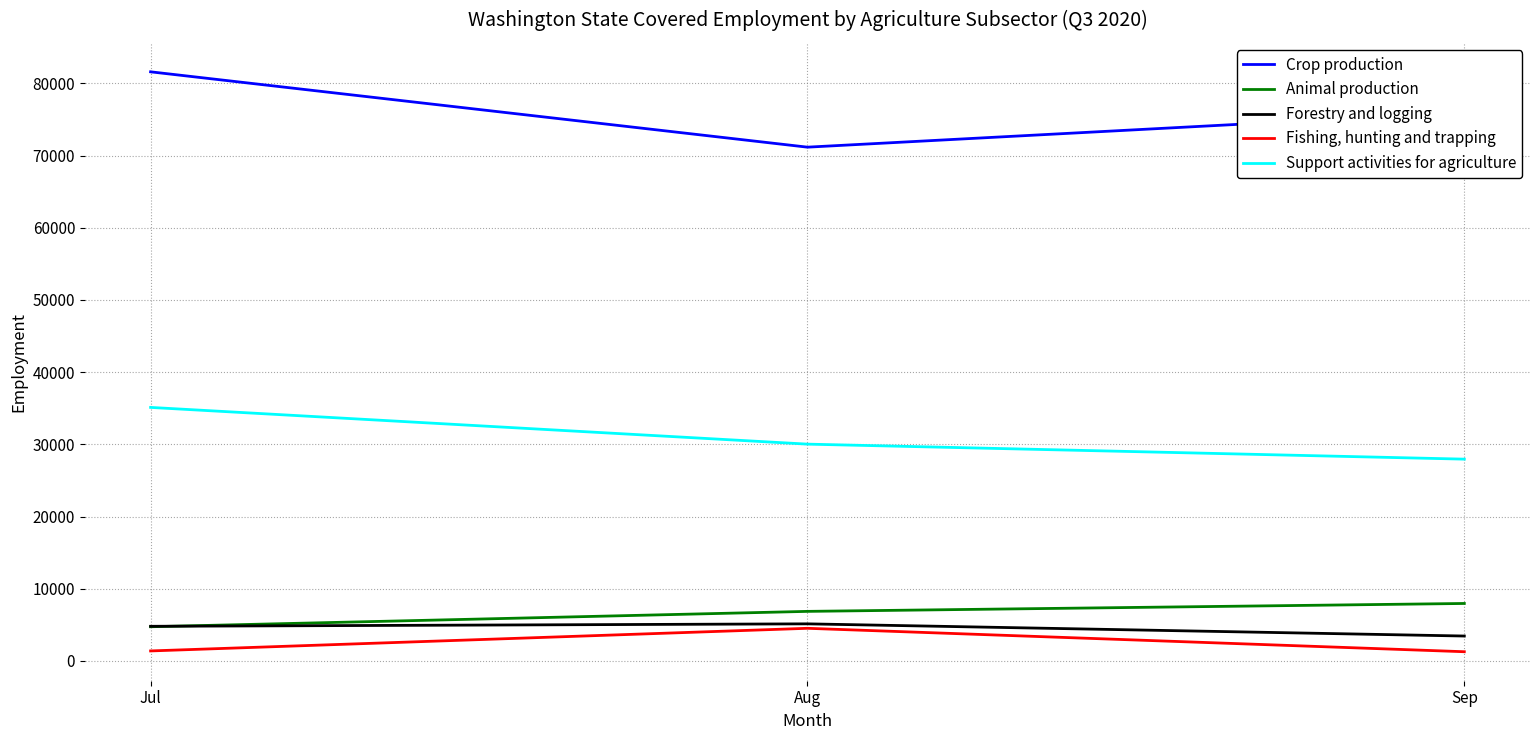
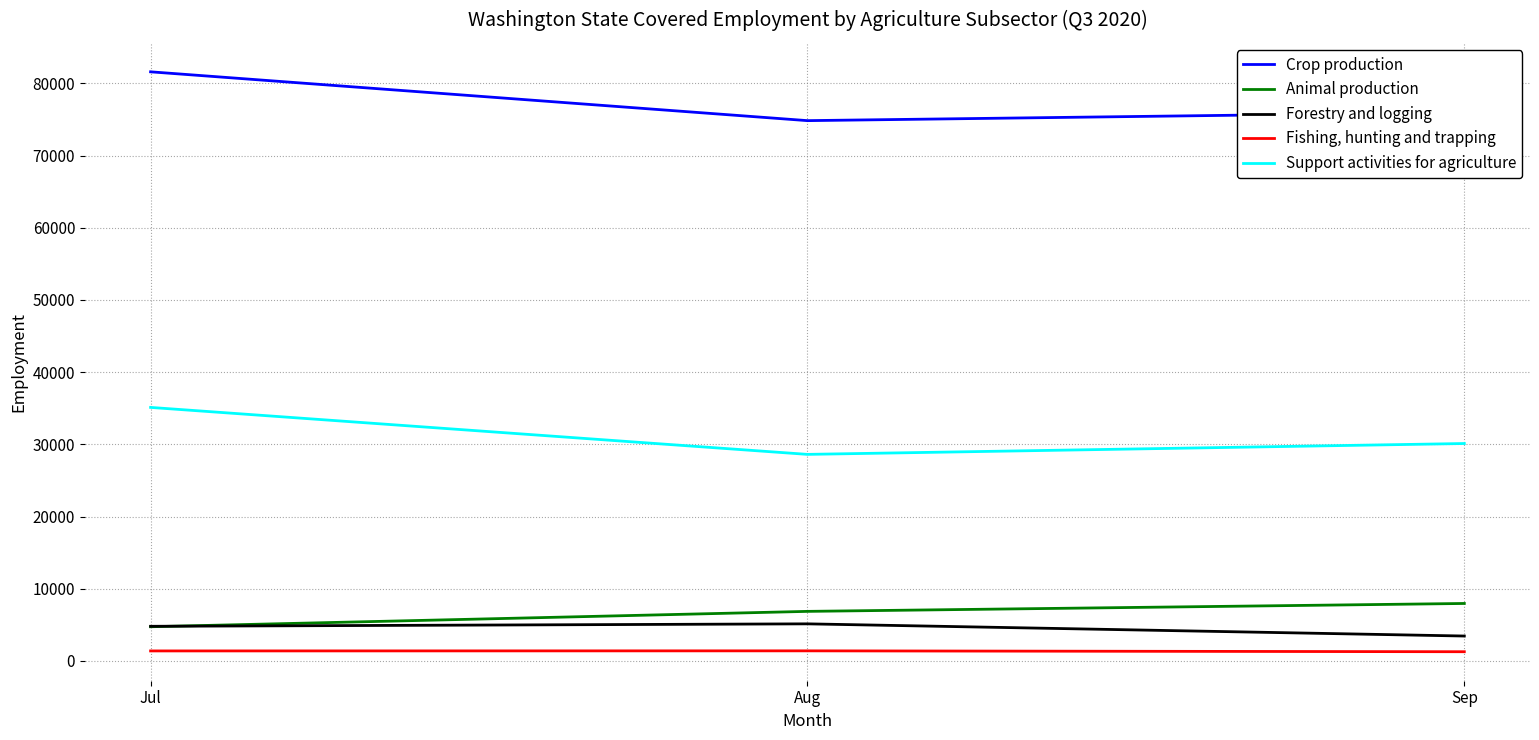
  {
    "Crop production": {
      "Jul": 82000,
-     "Aug": 71000
+     "Aug": 75000
    },
    "Animal production": {
      "Aug": 7000,
      "Sep": 8000
    },
    "Forestry and logging": {
      "Aug": 5000,
      "Sep": 3000
    },
    "Fishing, hunting and trapping": {
      "Jul": 1000,
-     "Aug": 5000,
+     "Aug": 1000,
      "Sep": 1000
    },
    "Support activities for agriculture": {
      "Jul": 35000,
-     "Aug": 30000,
-     "Sep": 28000
+     "Aug": 29000,
+     "Sep": 30000
    }
  }
